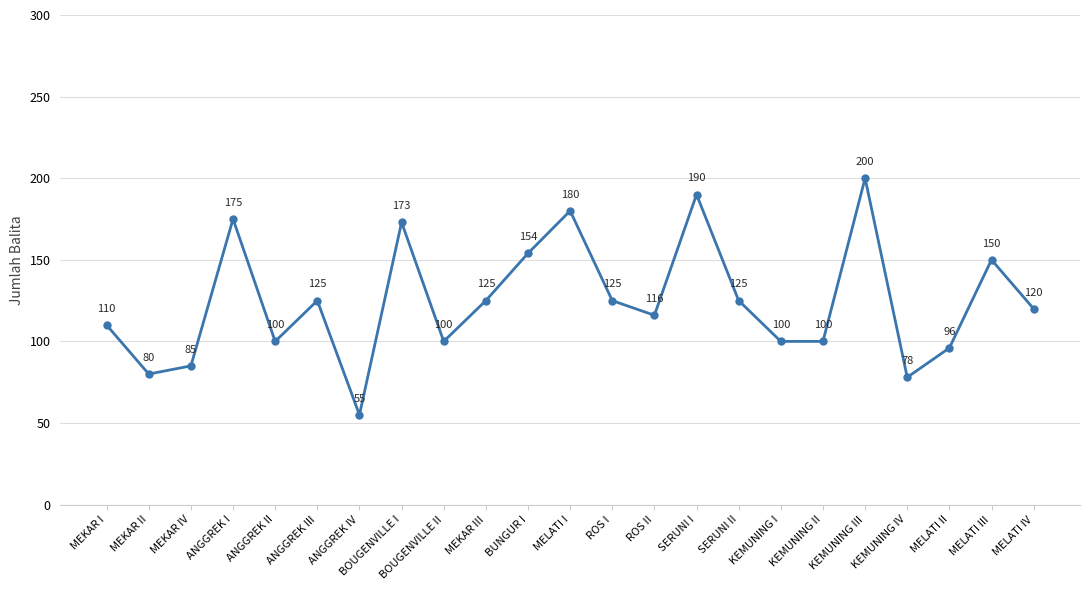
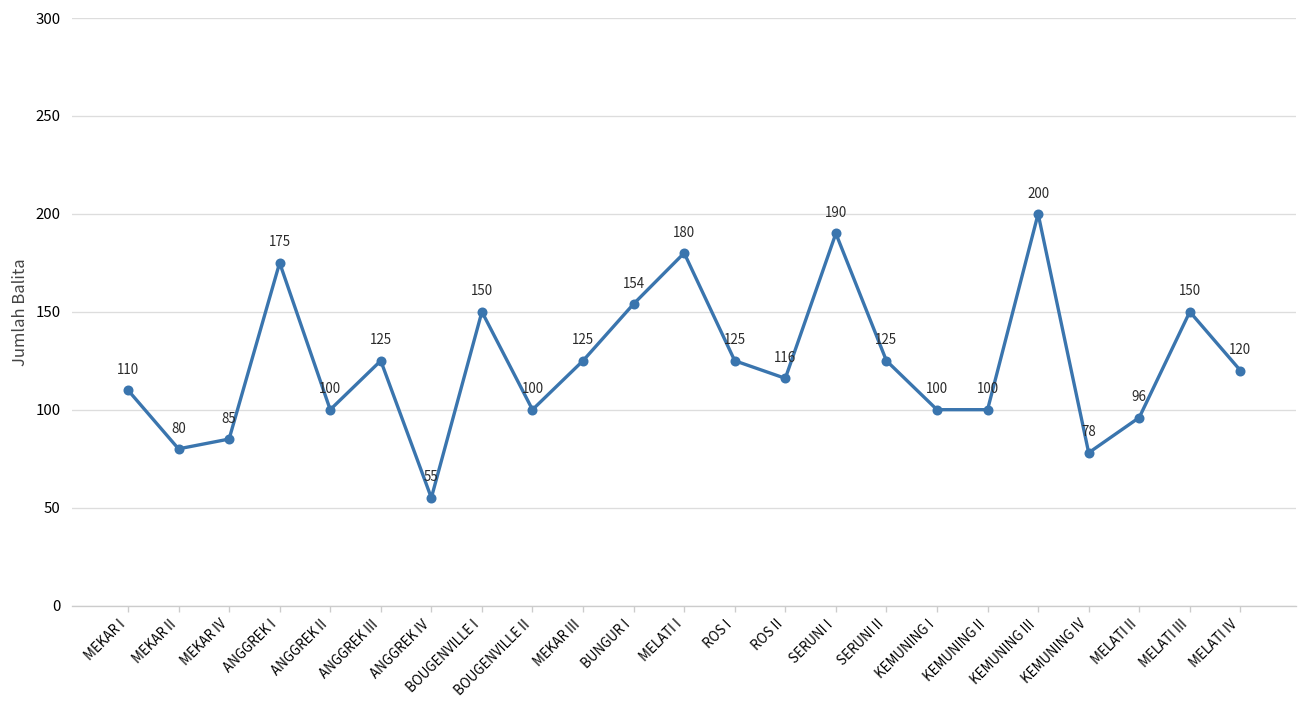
  {
    "MEKAR I": 110,
    "MEKAR II": 80,
    "MEKAR IV": 85,
    "ANGGREK I": 175,
    "ANGGREK II": 100,
    "ANGGREK III": 125,
    "ANGGREK IV": 55,
-   "BOUGENVILLE I": 173,
+   "BOUGENVILLE I": 150,
    "BOUGENVILLE II": 100,
    "MEKAR III": 125,
    "BUNGUR I": 154,
    "MELATI I": 180,
    "ROS I": 125,
    "ROS II": 116,
    "SERUNI I": 190,
    "SERUNI II": 125,
    "KEMUNING I": 100,
    "KEMUNING II": 100,
    "KEMUNING III": 200,
    "KEMUNING IV": 78,
    "MELATI II": 96,
    "MELATI III": 150,
    "MELATI IV": 120
  }
